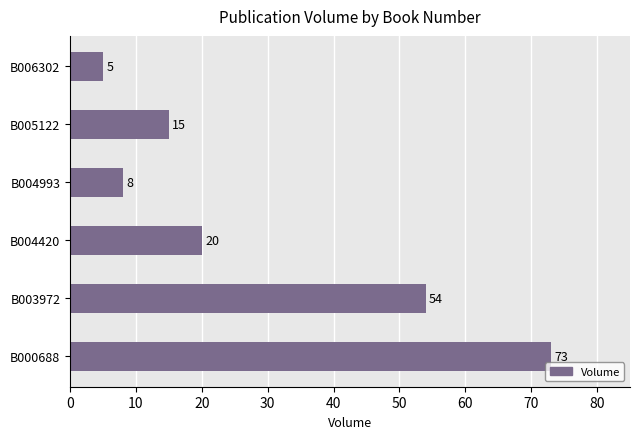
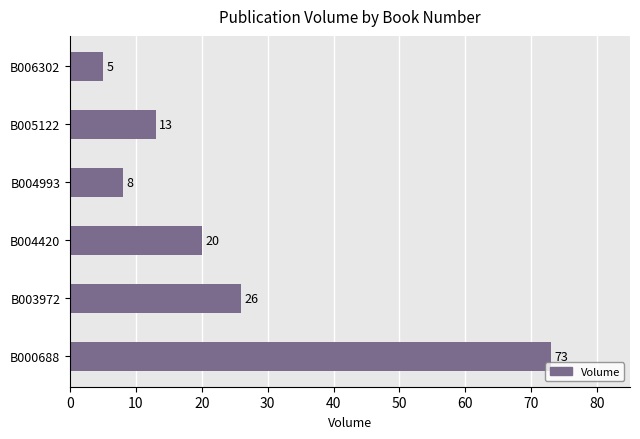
  {
    "B006302": 5,
-   "B005122": 15,
+   "B005122": 13,
    "B004993": 8,
    "B004420": 20,
-   "B003972": 54
+   "B003972": 26
  }
